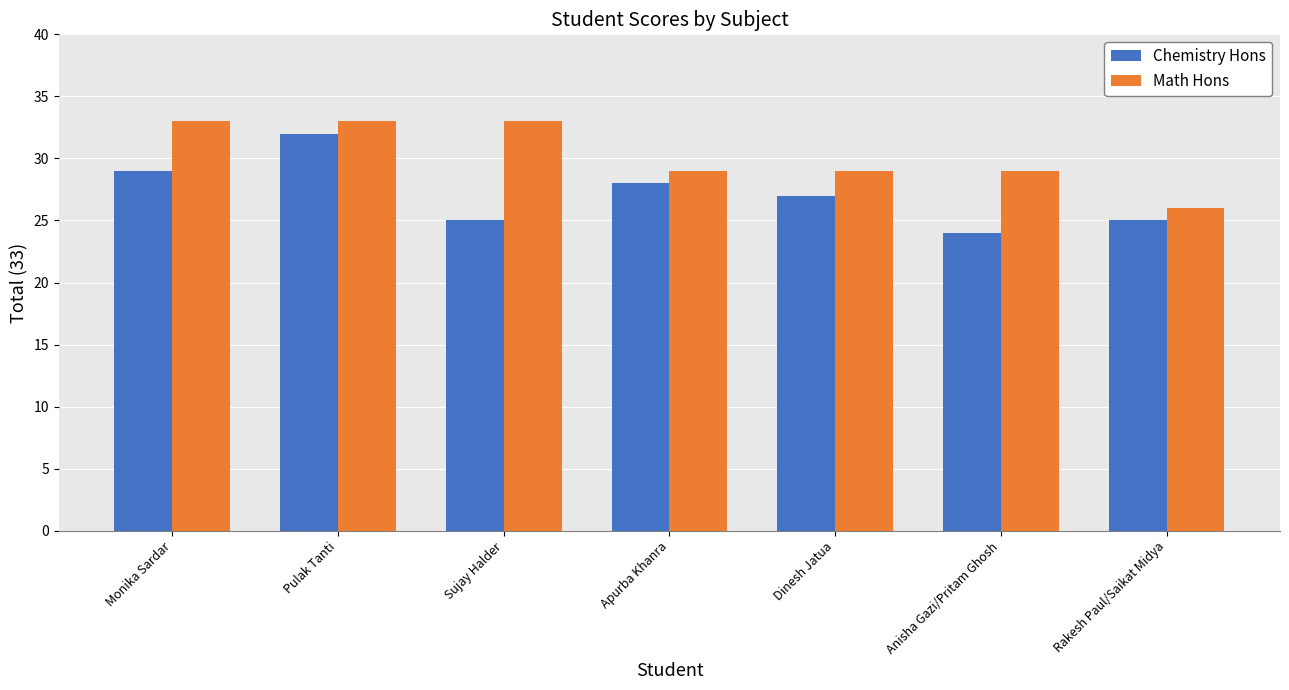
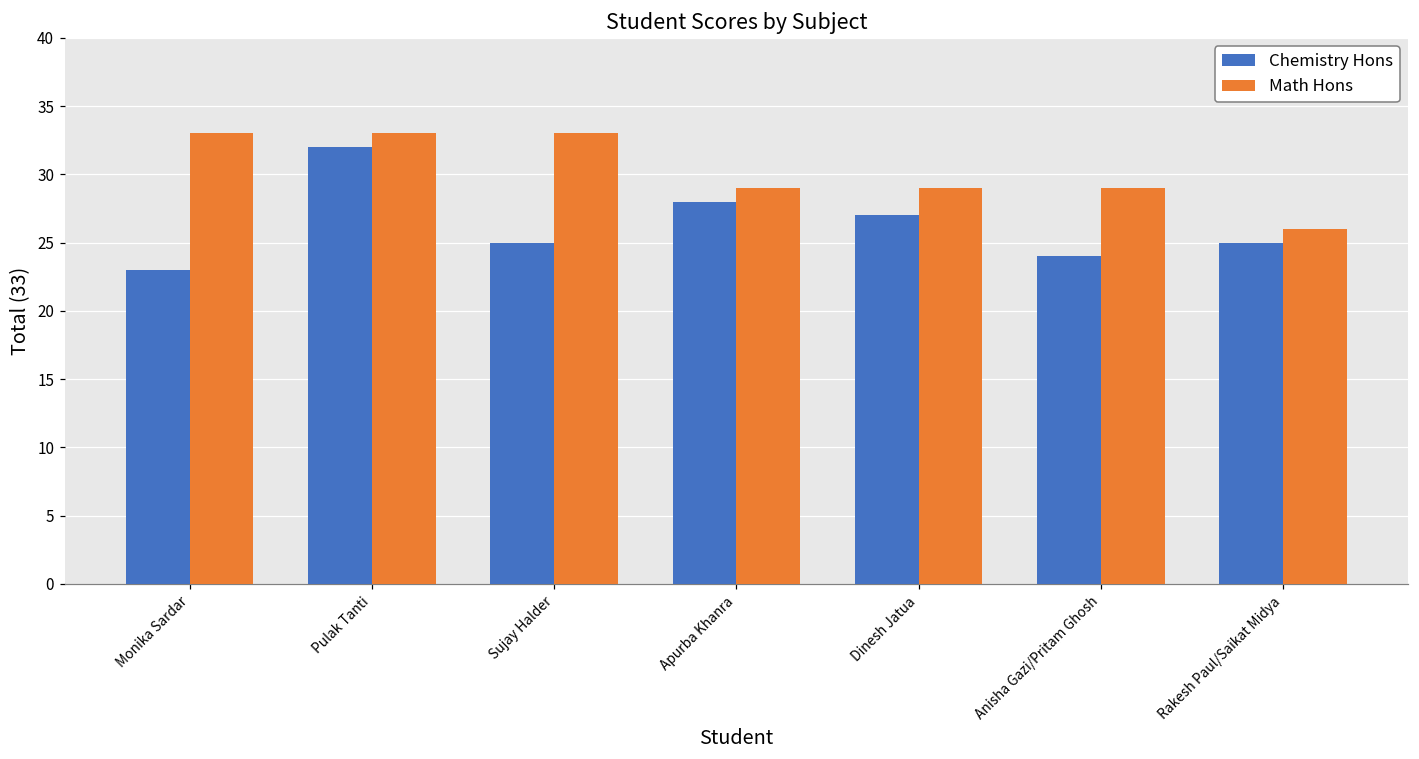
  {
    "Chemistry Hons": {
-     "Monika Sardar": 29,
+     "Monika Sardar": 23,
      "Pulak Tanti": 32,
      "Sujay Halder": 25,
      "Apurba Khanra": 28,
      "Dinesh Jatua": 27,
      "Anisha Gazi/Pritam Ghosh": 24,
      "Rakesh Paul/Saikat Midya": 25
    },
    "Math Hons": {
      "Monika Sardar": 33,
      "Pulak Tanti": 33,
      "Sujay Halder": 33,
      "Apurba Khanra": 29,
      "Dinesh Jatua": 29,
      "Anisha Gazi/Pritam Ghosh": 29,
      "Rakesh Paul/Saikat Midya": 26
    }
  }
